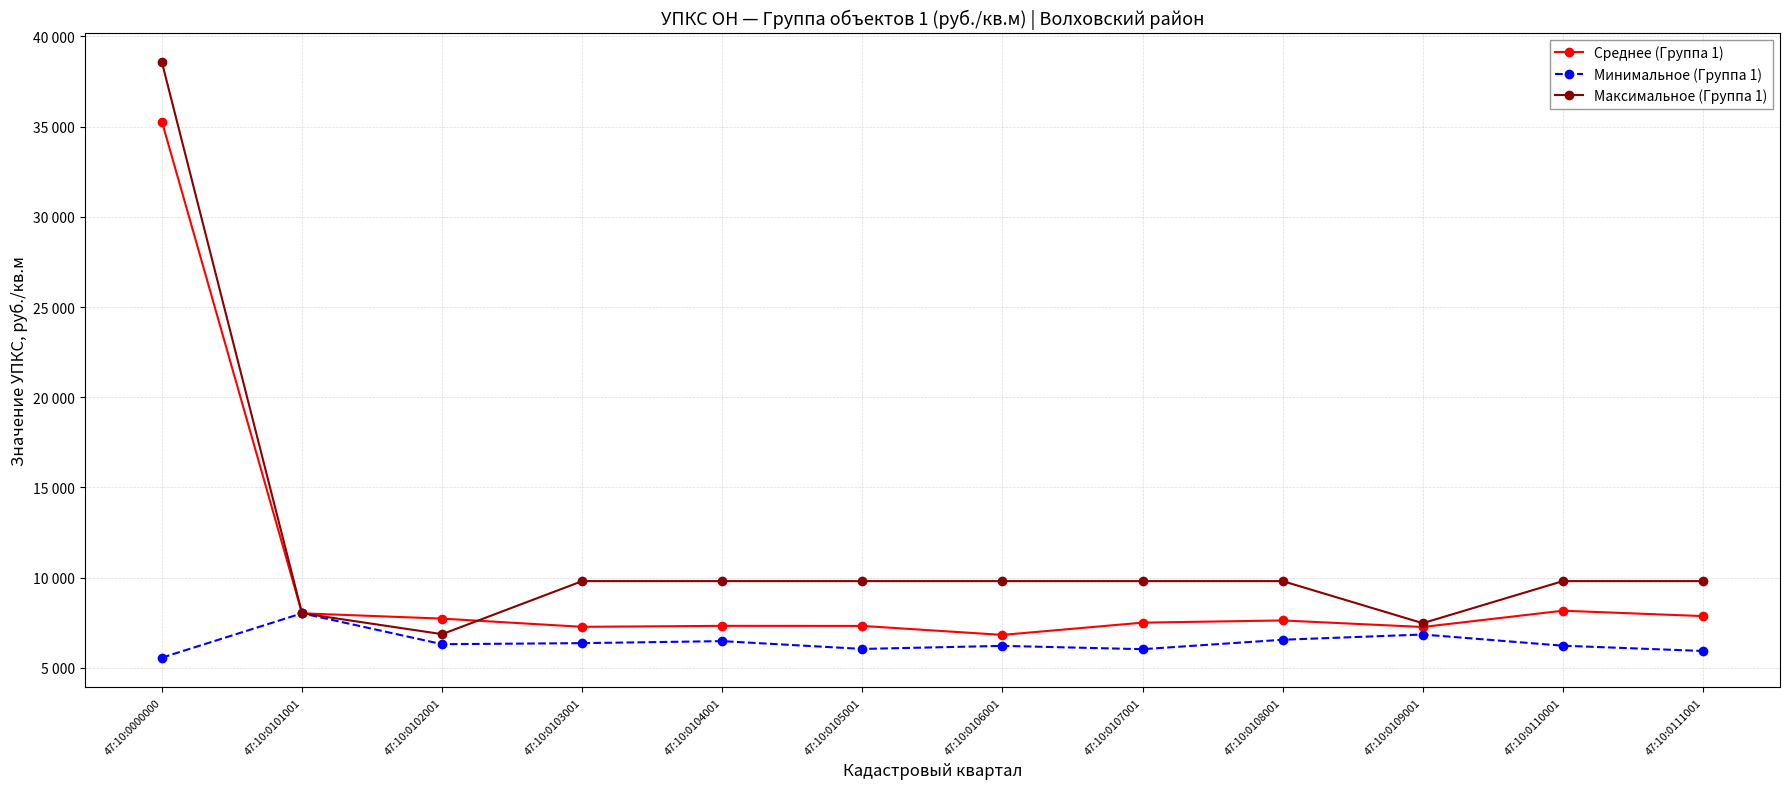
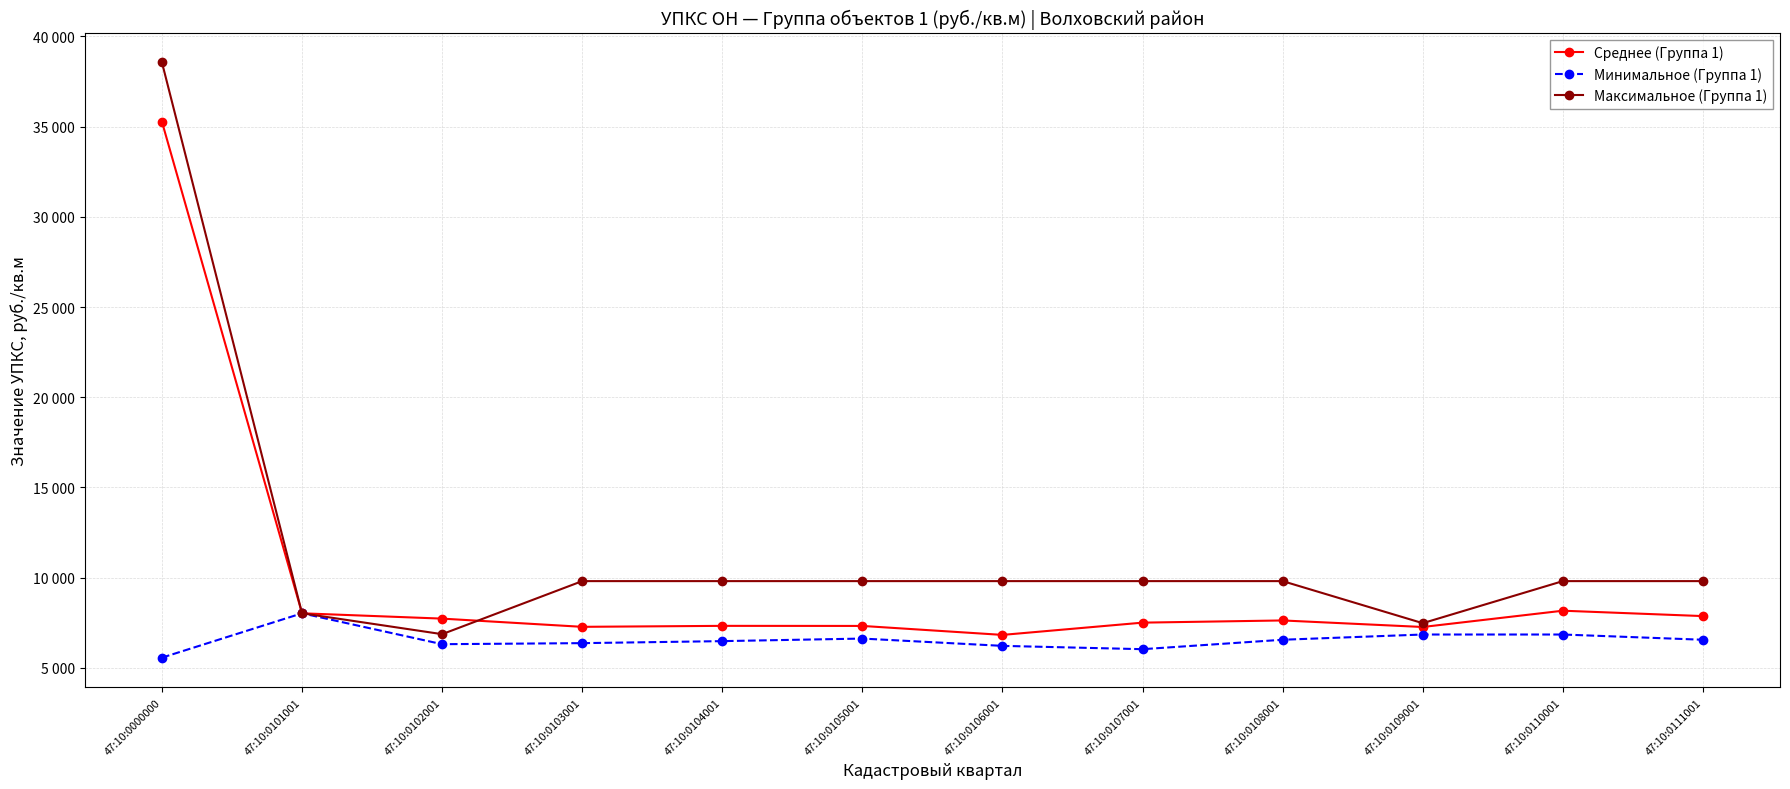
  {
    "Среднее (Группа 1)": {
      "47:10:0000000": 35300,
      "47:10:0102001": 7700,
      "47:10:0103001": 7300,
      "47:10:0104001": 7300,
      "47:10:0105001": 7300,
      "47:10:0106001": 6800,
      "47:10:0107001": 7500,
      "47:10:0108001": 7600,
      "47:10:0109001": 7300,
      "47:10:0110001": 8200,
      "47:10:0111001": 7900
    },
    "Минимальное (Группа 1)": {
      "47:10:0000000": 5600,
      "47:10:0102001": 6300,
      "47:10:0103001": 6400,
      "47:10:0104001": 6500,
-     "47:10:0105001": 6000,
+     "47:10:0105001": 6600,
      "47:10:0106001": 6200,
      "47:10:0107001": 6000,
      "47:10:0108001": 6600,
      "47:10:0109001": 6800,
-     "47:10:0110001": 6200,
-     "47:10:0111001": 5900
+     "47:10:0110001": 6800,
+     "47:10:0111001": 6600
    },
    "Максимальное (Группа 1)": {
      "47:10:0000000": 38600,
      "47:10:0102001": 6900,
      "47:10:0103001": 9800,
      "47:10:0104001": 9800,
      "47:10:0105001": 9800,
      "47:10:0106001": 9800,
      "47:10:0107001": 9800,
      "47:10:0108001": 9800,
      "47:10:0109001": 7500,
      "47:10:0110001": 9800,
      "47:10:0111001": 9800
    }
  }
